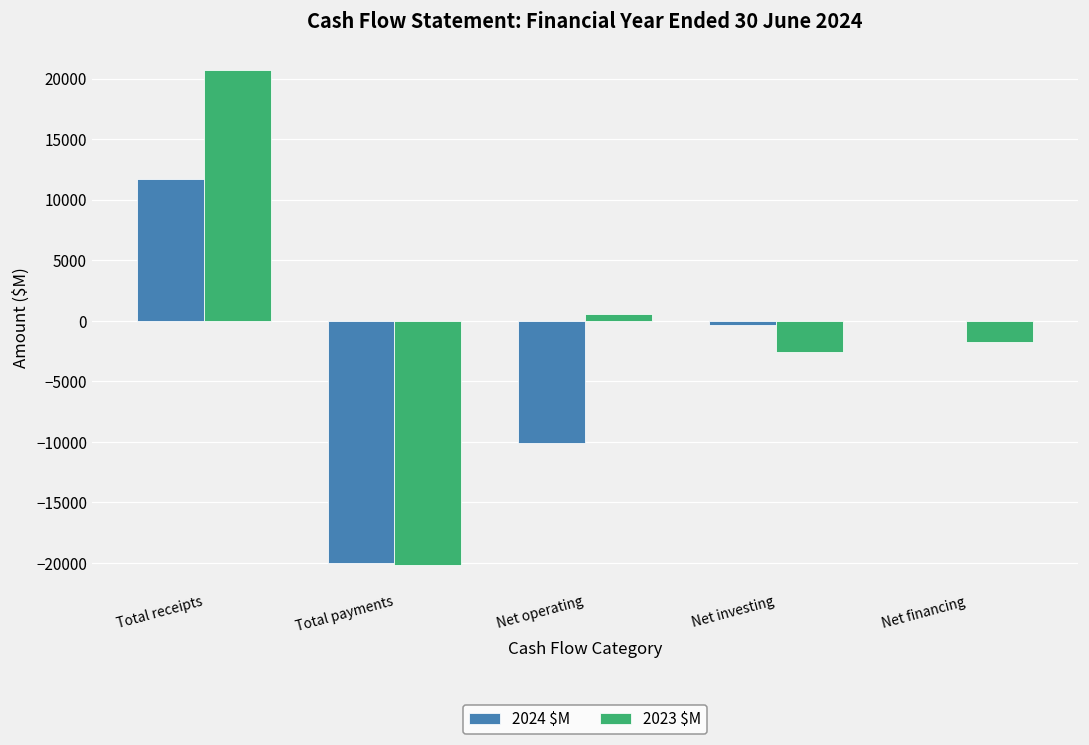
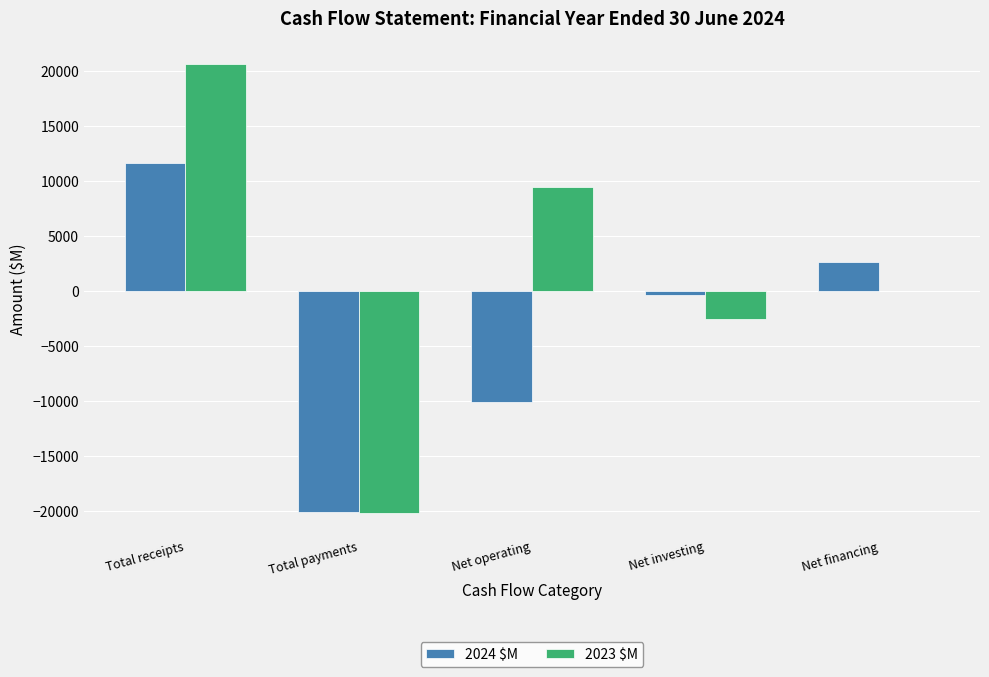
  {
    "2024 $M": {
      "Total receipts": 11700,
      "Total payments": -20000,
      "Net operating": -10100,
      "Net investing": -300,
-     "Net financing": 0
+     "Net financing": 2600
    },
    "2023 $M": {
      "Total receipts": 20700,
      "Total payments": -20100,
-     "Net operating": 500,
+     "Net operating": 9500,
      "Net investing": -2500,
-     "Net financing": -1700
+     "Net financing": 0
    }
  }
